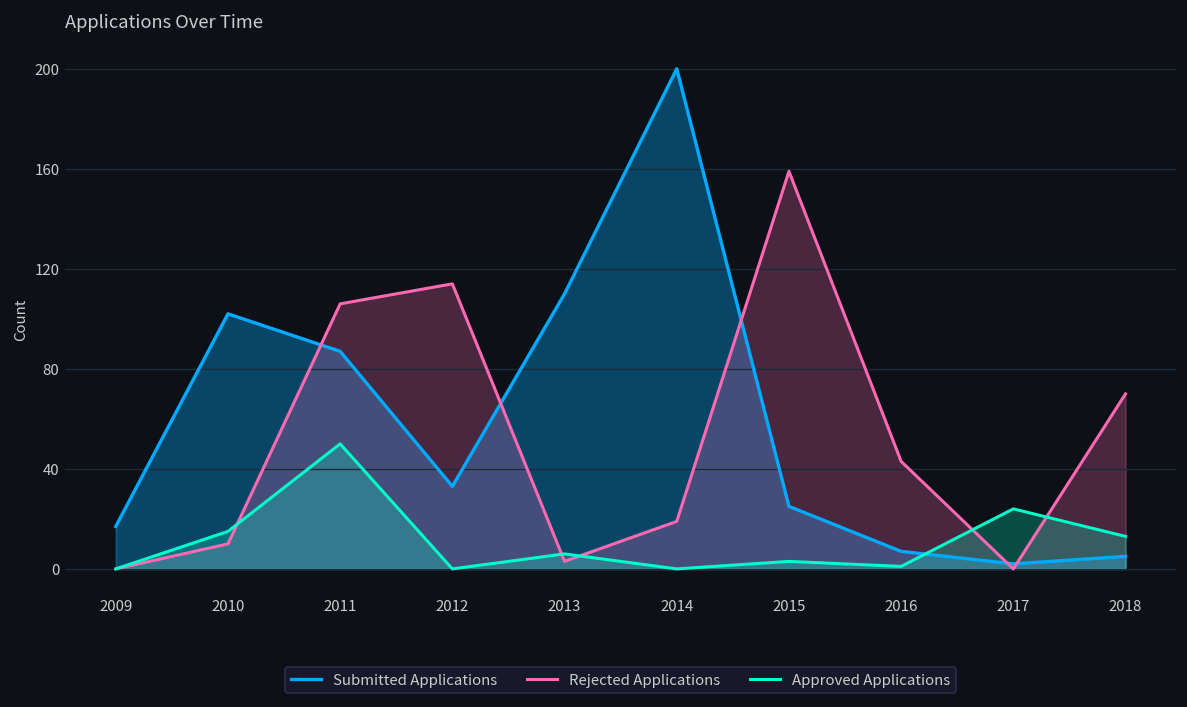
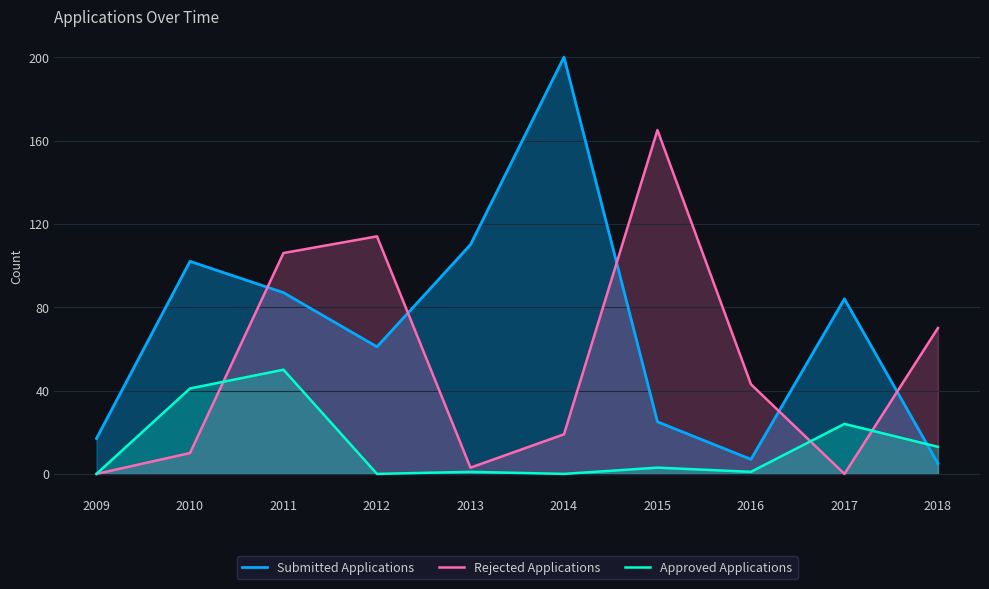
  {
    "Submitted Applications": {
      "2009": 17,
      "2010": 102,
      "2011": 87,
-     "2012": 33,
+     "2012": 61,
      "2013": 110,
      "2014": 200,
      "2015": 25,
      "2016": 7,
-     "2017": 2,
+     "2017": 84,
      "2018": 5
    },
    "Rejected Applications": {
      "2010": 10,
      "2011": 106,
      "2012": 114,
      "2013": 3,
      "2014": 19,
-     "2015": 159,
+     "2015": 165,
      "2016": 43,
      "2017": 0,
      "2018": 70
    },
    "Approved Applications": {
-     "2010": 15,
+     "2010": 41,
      "2011": 50,
      "2012": 0,
-     "2013": 6,
+     "2013": 1,
      "2014": 0,
      "2015": 3,
      "2016": 1,
      "2017": 24,
      "2018": 13
    }
  }
